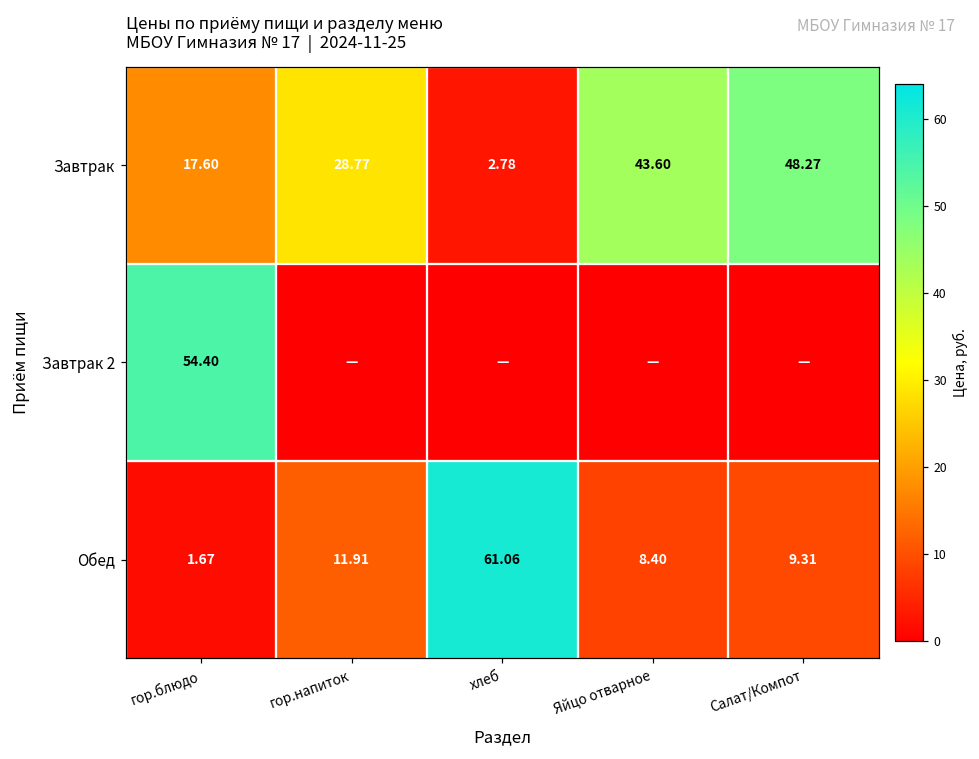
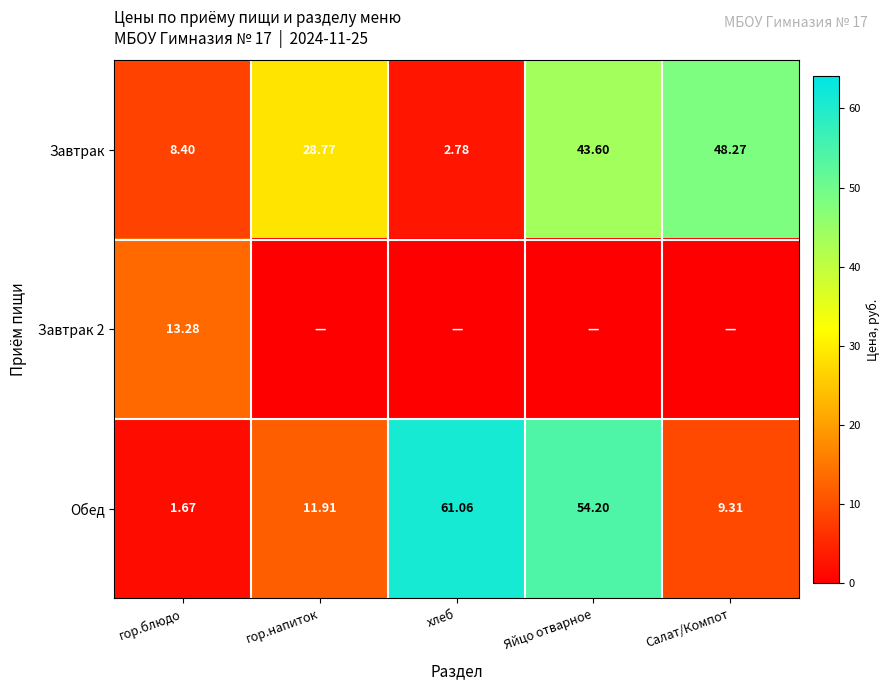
  {
    "Завтрак": {
-     "гор.блюдо": 17.60,
+     "гор.блюдо": 8.40,
      "гор.напиток": 28.77,
      "хлеб": 2.78,
      "Яйцо отварное": 43.60,
      "Салат/Компот": 48.27
    },
    "Завтрак 2": {
-     "гор.блюдо": 54.40
+     "гор.блюдо": 13.28
    },
    "Обед": {
      "гор.блюдо": 1.67,
      "гор.напиток": 11.91,
      "хлеб": 61.06,
-     "Яйцо отварное": 8.40,
+     "Яйцо отварное": 54.20,
      "Салат/Компот": 9.31
    }
  }
